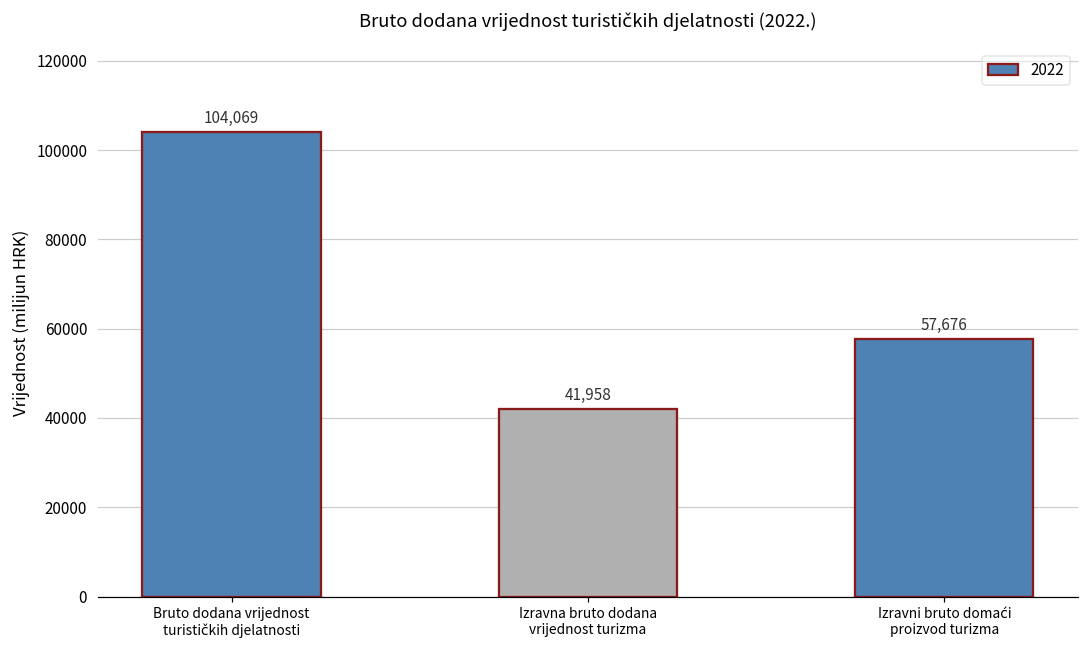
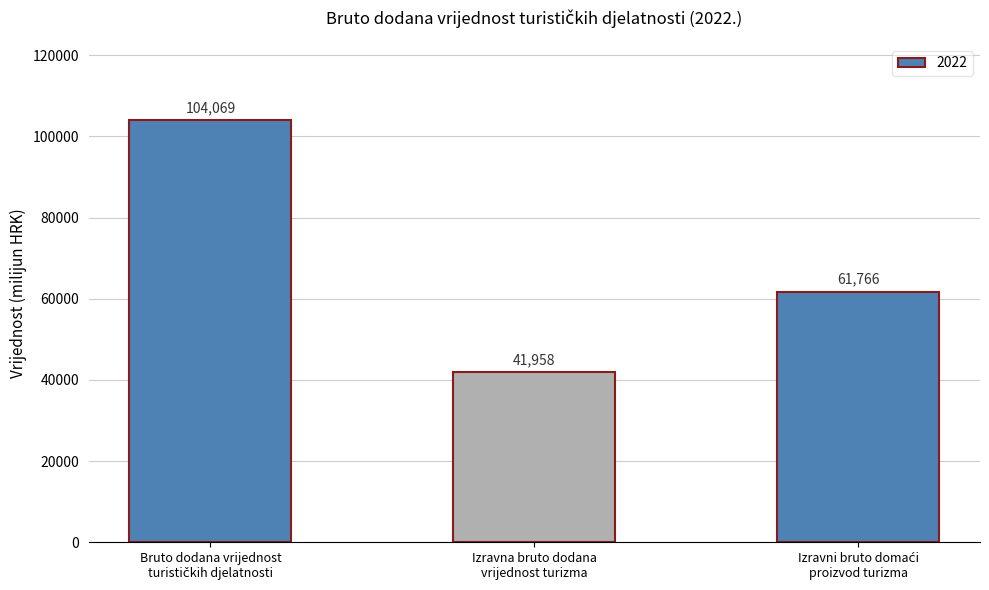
  {
    "Bruto dodana vrijednost turističkih djelatnosti": "104,069",
    "Izravna bruto dodana vrijednost turizma": "41,958",
-   "Izravni bruto domaći proizvod turizma": "57,676"
+   "Izravni bruto domaći proizvod turizma": "61,766"
  }
